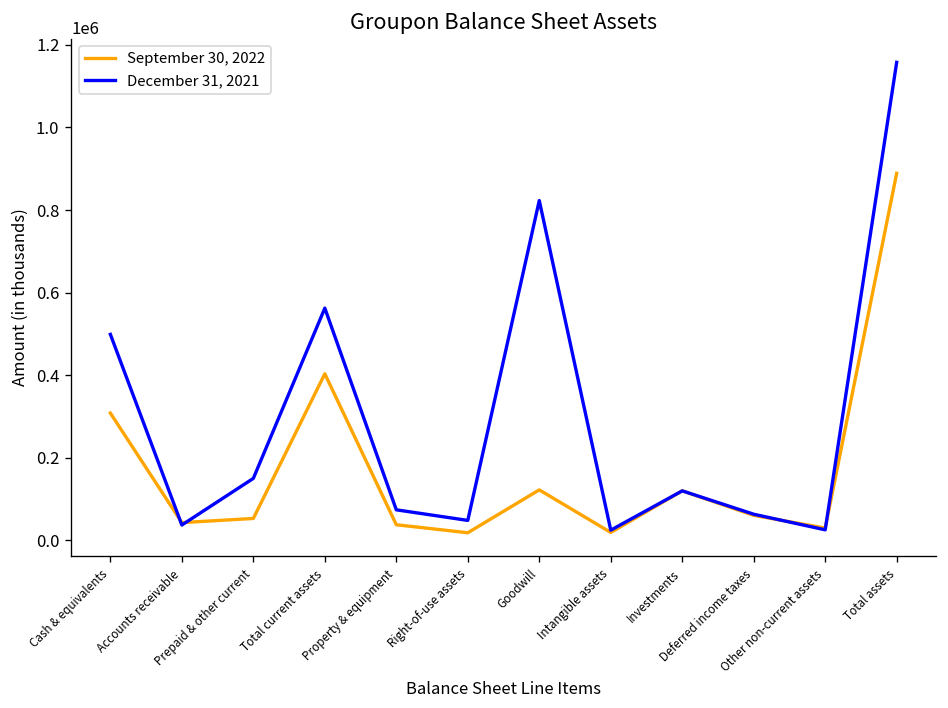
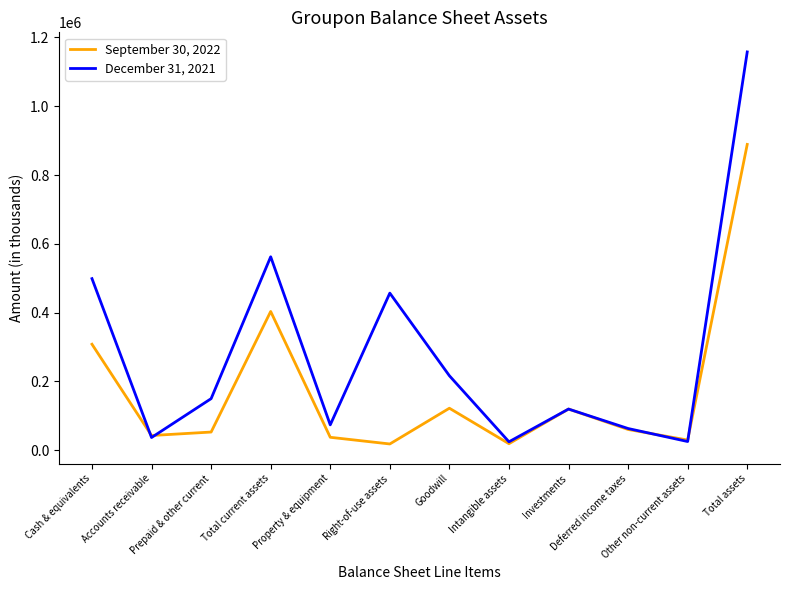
  {
    "September 30, 2022": {
      "Cash & equivalents": 310000,
      "Prepaid & other current": 50000,
      "Total current assets": 400000,
      "Property & equipment": 40000,
      "Right-of-use assets": 20000,
      "Goodwill": 120000,
      "Total assets": 890000
    },
    "December 31, 2021": {
      "Cash & equivalents": 500000,
      "Prepaid & other current": 150000,
      "Total current assets": 560000,
      "Property & equipment": 70000,
-     "Right-of-use assets": 50000,
-     "Goodwill": 820000,
+     "Right-of-use assets": 460000,
+     "Goodwill": 220000,
      "Total assets": 1160000
    }
  }
